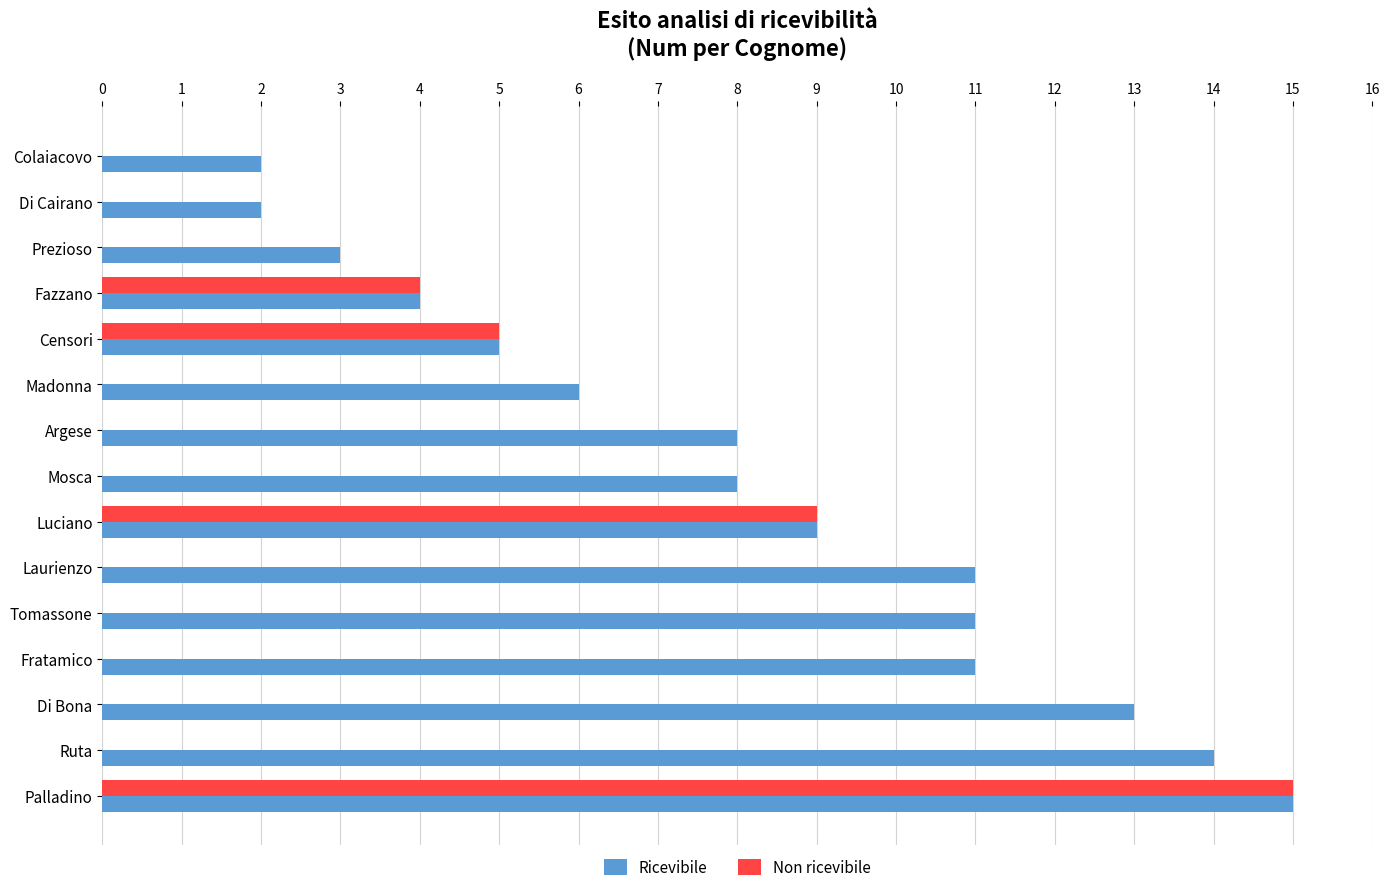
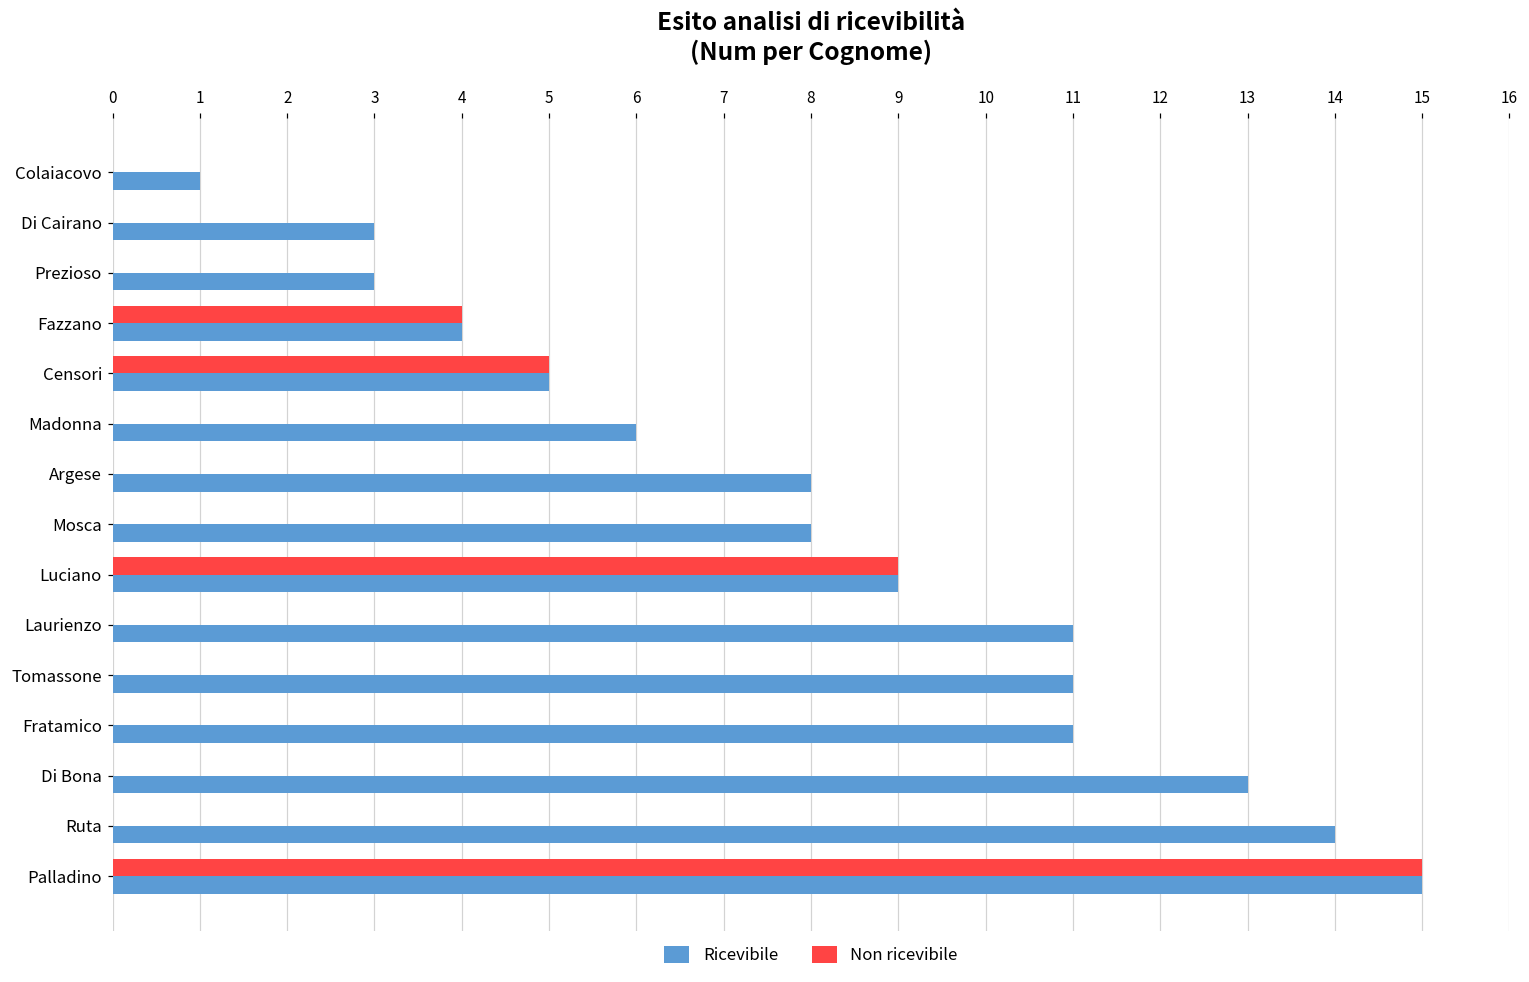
  {
    "Ricevibile": {
-     "Colaiacovo": 2,
-     "Di Cairano": 2,
+     "Colaiacovo": 1,
+     "Di Cairano": 3,
      "Prezioso": 3,
      "Fazzano": 4,
      "Censori": 5,
      "Madonna": 6,
      "Argese": 8,
      "Mosca": 8,
      "Luciano": 9,
      "Laurienzo": 11,
      "Tomassone": 11,
      "Fratamico": 11,
      "Di Bona": 13,
      "Ruta": 14,
      "Palladino": 15
    },
    "Non ricevibile": {
      "Colaiacovo": 0,
      "Di Cairano": 0,
      "Prezioso": 0,
      "Fazzano": 4,
      "Censori": 5,
      "Madonna": 0,
      "Argese": 0,
      "Mosca": 0,
      "Luciano": 9,
      "Laurienzo": 0,
      "Tomassone": 0,
      "Fratamico": 0,
      "Di Bona": 0,
      "Ruta": 0,
      "Palladino": 15
    }
  }
